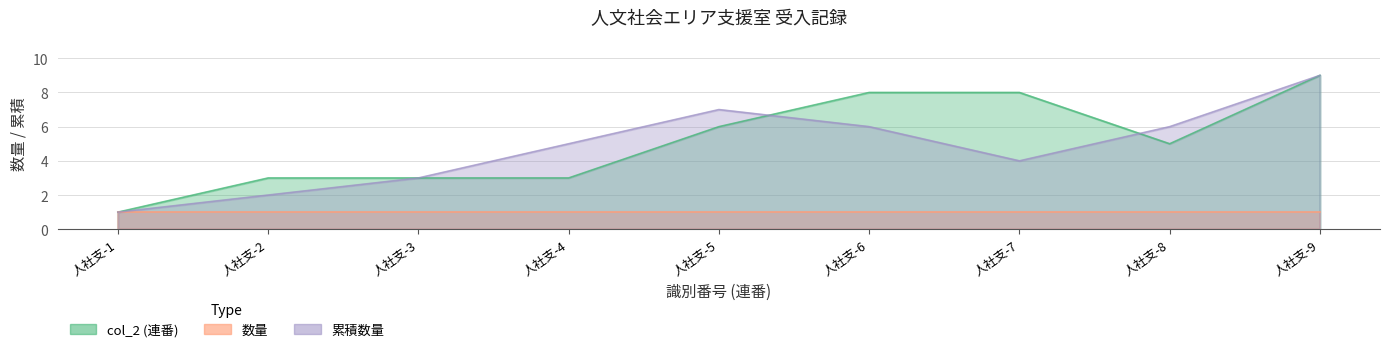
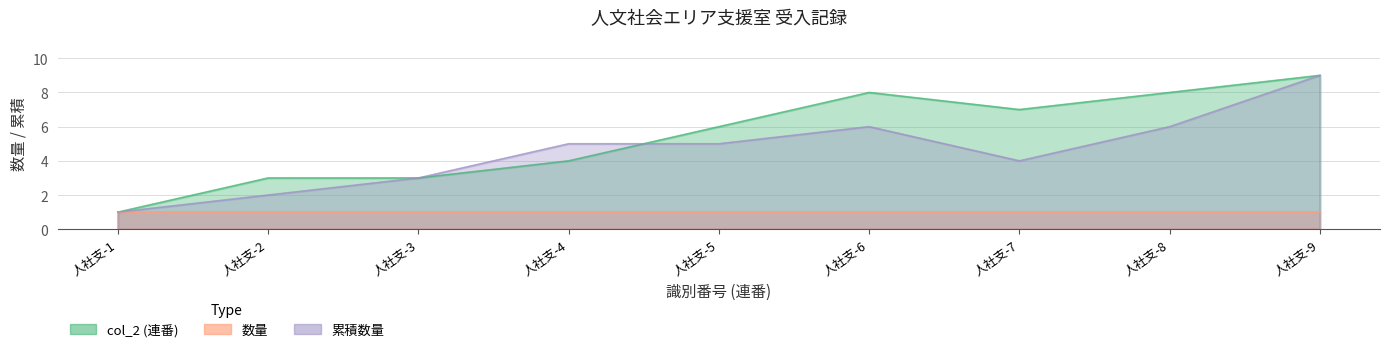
  {
    "col_2 (連番)": {
      "人社支-2": 3,
-     "人社支-4": 3,
+     "人社支-4": 4,
      "人社支-5": 6,
      "人社支-6": 8,
-     "人社支-7": 8,
-     "人社支-8": 5
+     "人社支-7": 7,
+     "人社支-8": 8
    },
    "数量": {
      "人社支-2": 1,
      "人社支-3": 1,
      "人社支-4": 1,
      "人社支-5": 1,
      "人社支-6": 1,
      "人社支-7": 1,
      "人社支-8": 1,
      "人社支-9": 1
    },
    "累積数量": {
      "人社支-2": 2,
      "人社支-4": 5,
-     "人社支-5": 7,
+     "人社支-5": 5,
      "人社支-6": 6,
      "人社支-7": 4,
      "人社支-8": 6
    }
  }
